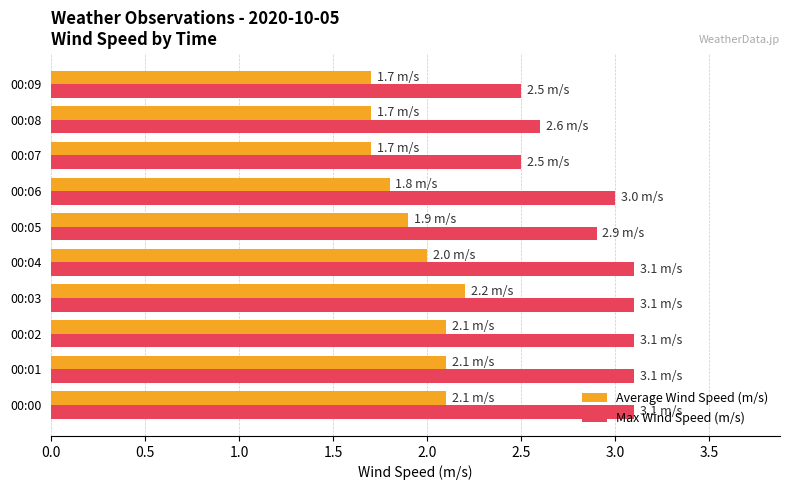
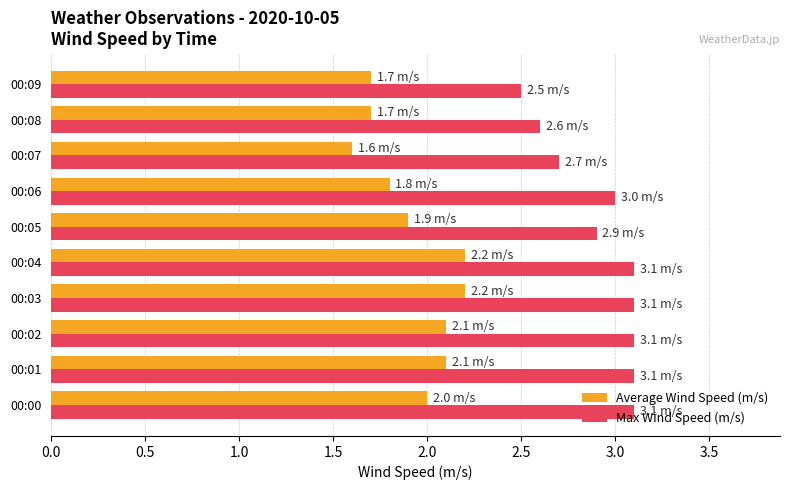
  {
    "Average Wind Speed (m/s)": {
      "00:09": 1.7,
      "00:08": 1.7,
-     "00:07": 1.7,
+     "00:07": 1.6,
      "00:06": 1.8,
      "00:05": 1.9,
-     "00:04": 2.0,
+     "00:04": 2.2,
      "00:03": 2.2,
      "00:02": 2.1,
      "00:01": 2.1,
-     "00:00": 2.1
+     "00:00": 2.0
    },
    "Max Wind Speed (m/s)": {
      "00:09": 2.5,
      "00:08": 2.6,
-     "00:07": 2.5,
+     "00:07": 2.7,
      "00:06": 3.0,
      "00:05": 2.9,
      "00:04": 3.1,
      "00:03": 3.1,
      "00:02": 3.1,
      "00:01": 3.1,
      "00:00": 3.1
    }
  }
